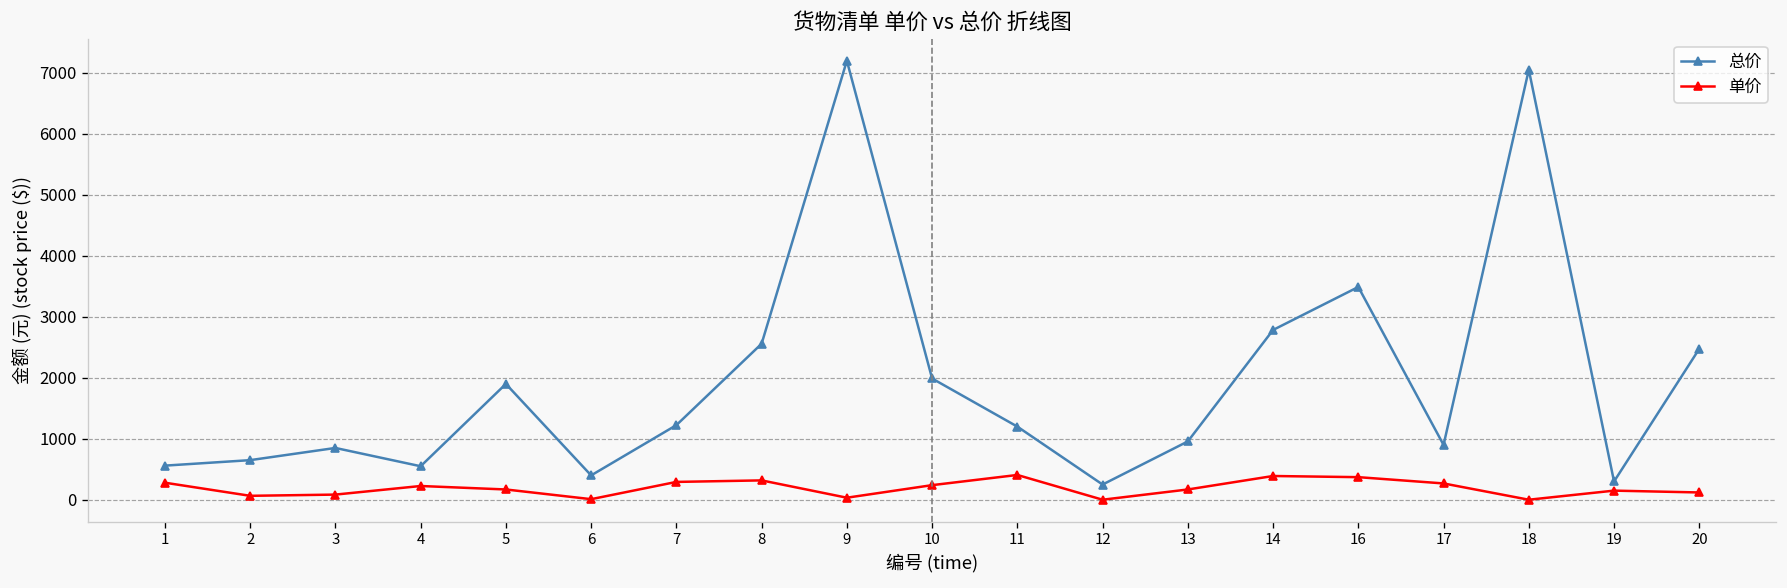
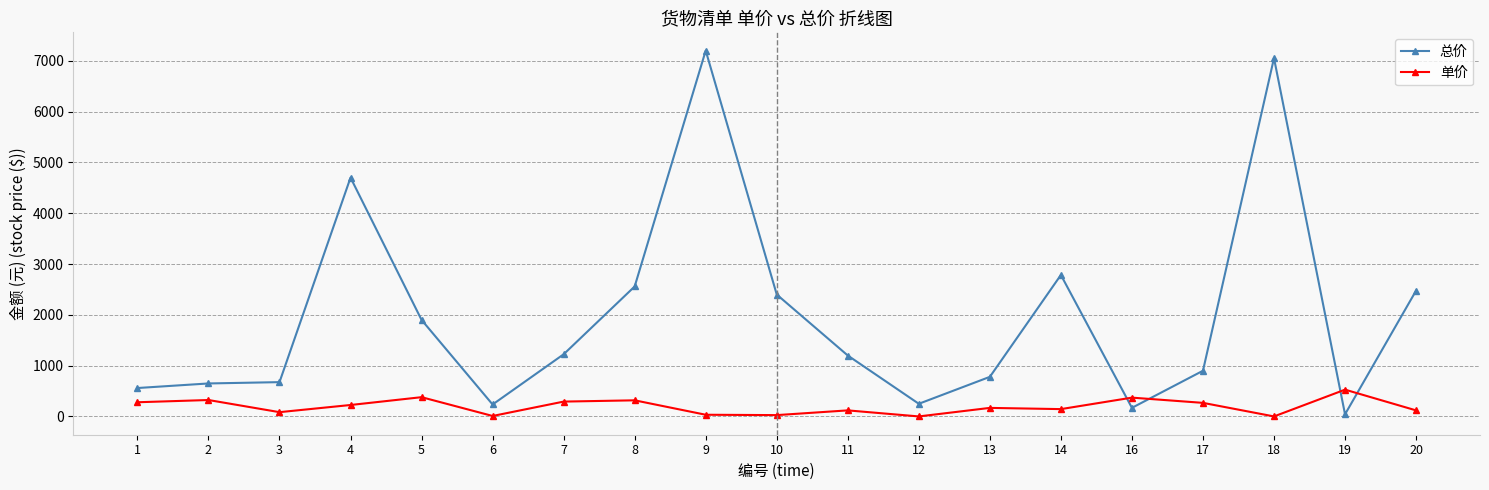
  {
    "总价": {
      "1": 600,
      "2": 700,
-     "3": 900,
-     "4": 600,
+     "3": 700,
+     "4": 4700,
      "5": 1900,
-     "6": 400,
+     "6": 200,
      "7": 1200,
      "8": 2600,
      "9": 7200,
-     "10": 2000,
+     "10": 2400,
      "11": 1200,
      "12": 300,
-     "13": 1000,
+     "13": 800,
      "14": 2800,
-     "16": 3500,
+     "16": 200,
      "17": 900,
      "18": 7100,
-     "19": 300,
+     "19": 0,
      "20": 2500
    },
    "单价": {
      "1": 300,
-     "2": 100,
+     "2": 300,
      "3": 100,
      "4": 200,
-     "5": 200,
+     "5": 400,
      "6": 0,
      "7": 300,
      "8": 300,
      "9": 0,
-     "10": 200,
-     "11": 400,
+     "10": 0,
+     "11": 100,
      "12": 0,
      "13": 200,
-     "14": 400,
+     "14": 100,
      "16": 400,
      "17": 300,
      "18": 0,
-     "19": 200,
+     "19": 500,
      "20": 100
    }
  }
